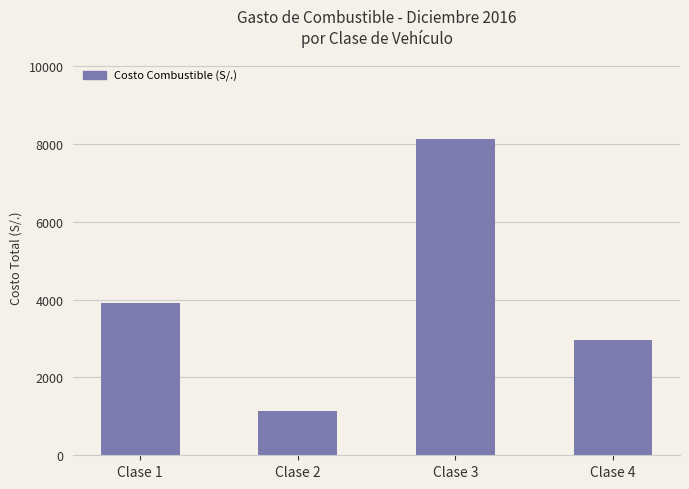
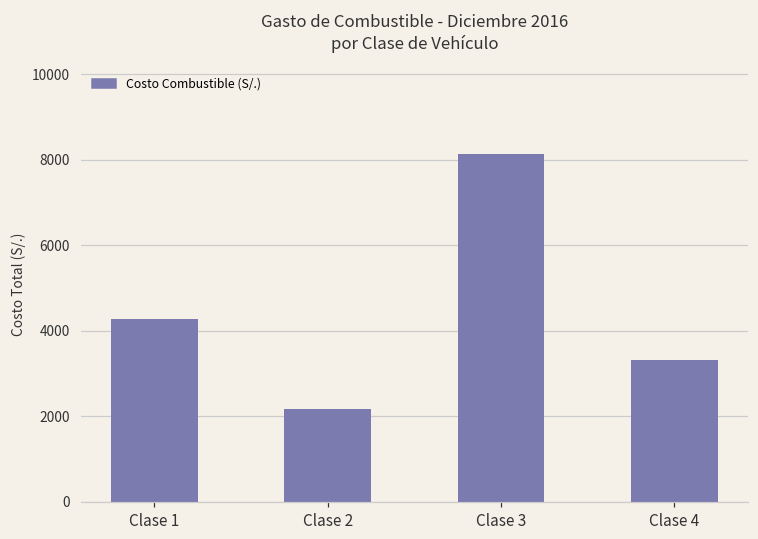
  {
-   "Clase 1": 3900,
-   "Clase 2": 1100,
+   "Clase 1": 4300,
+   "Clase 2": 2200,
    "Clase 3": 8100,
-   "Clase 4": 3000
+   "Clase 4": 3300
  }
